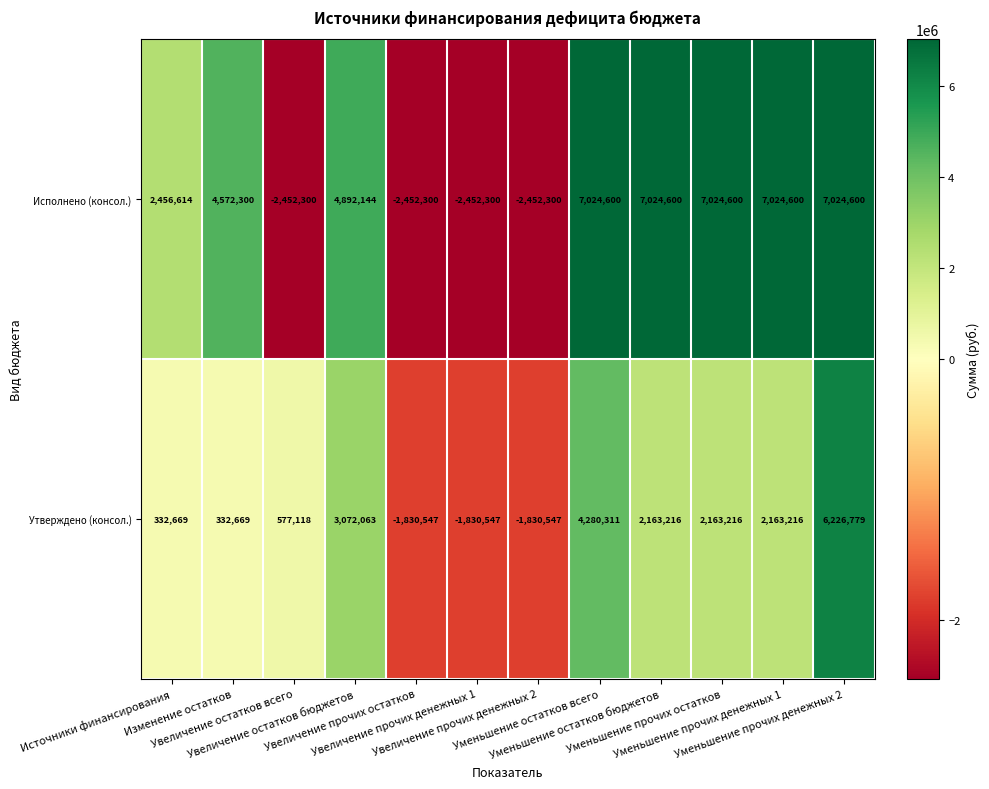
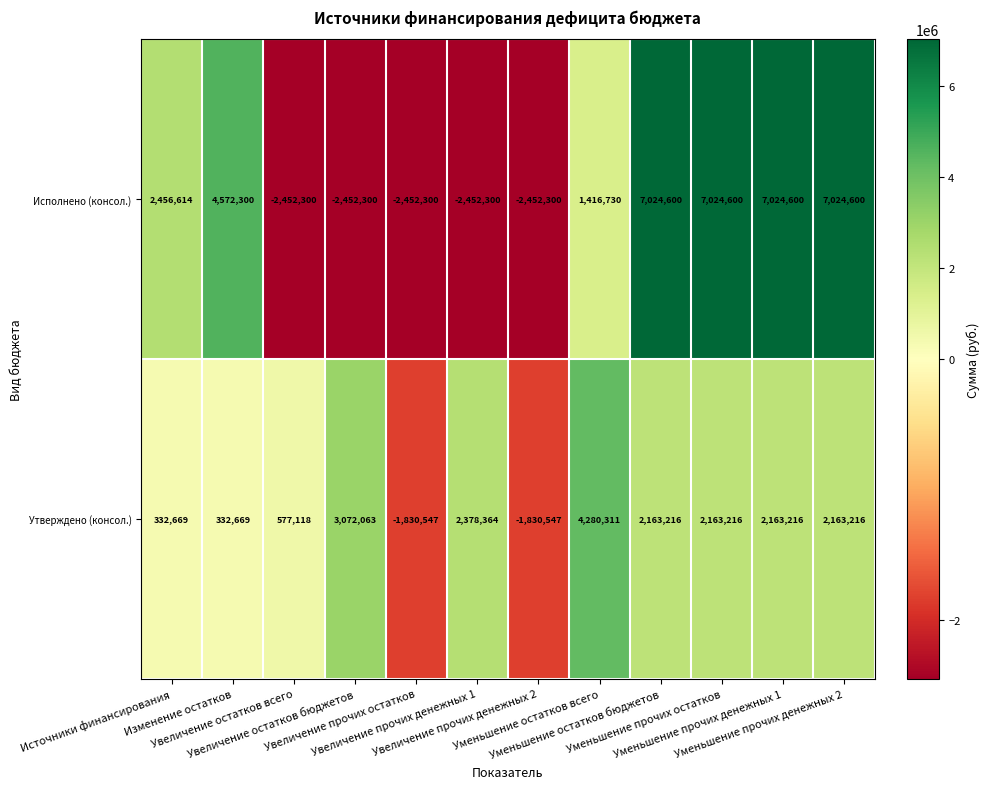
  {
    "Исполнено (консол.)": {
      "Источники финансирования": "2,456,614",
      "Изменение остатков": "4,572,300",
      "Увеличение остатков всего": "-2,452,300",
-     "Увеличение остатков бюджетов": "4,892,144",
+     "Увеличение остатков бюджетов": "-2,452,300",
      "Увеличение прочих остатков": "-2,452,300",
      "Увеличение прочих денежных 1": "-2,452,300",
      "Увеличение прочих денежных 2": "-2,452,300",
-     "Уменьшение остатков всего": "7,024,600",
+     "Уменьшение остатков всего": "1,416,730",
      "Уменьшение остатков бюджетов": "7,024,600",
      "Уменьшение прочих остатков": "7,024,600",
      "Уменьшение прочих денежных 1": "7,024,600",
      "Уменьшение прочих денежных 2": "7,024,600"
    },
    "Утверждено (консол.)": {
      "Источники финансирования": "332,669",
      "Изменение остатков": "332,669",
      "Увеличение остатков всего": "577,118",
      "Увеличение остатков бюджетов": "3,072,063",
      "Увеличение прочих остатков": "-1,830,547",
-     "Увеличение прочих денежных 1": "-1,830,547",
+     "Увеличение прочих денежных 1": "2,378,364",
      "Увеличение прочих денежных 2": "-1,830,547",
      "Уменьшение остатков всего": "4,280,311",
      "Уменьшение остатков бюджетов": "2,163,216",
      "Уменьшение прочих остатков": "2,163,216",
      "Уменьшение прочих денежных 1": "2,163,216",
-     "Уменьшение прочих денежных 2": "6,226,779"
+     "Уменьшение прочих денежных 2": "2,163,216"
    }
  }
